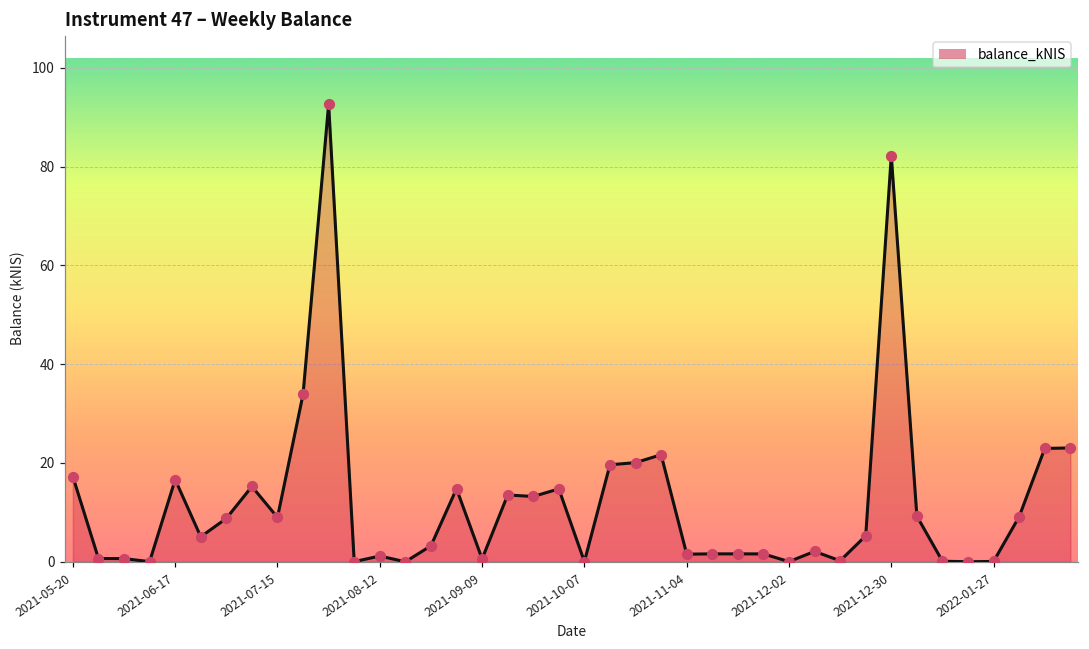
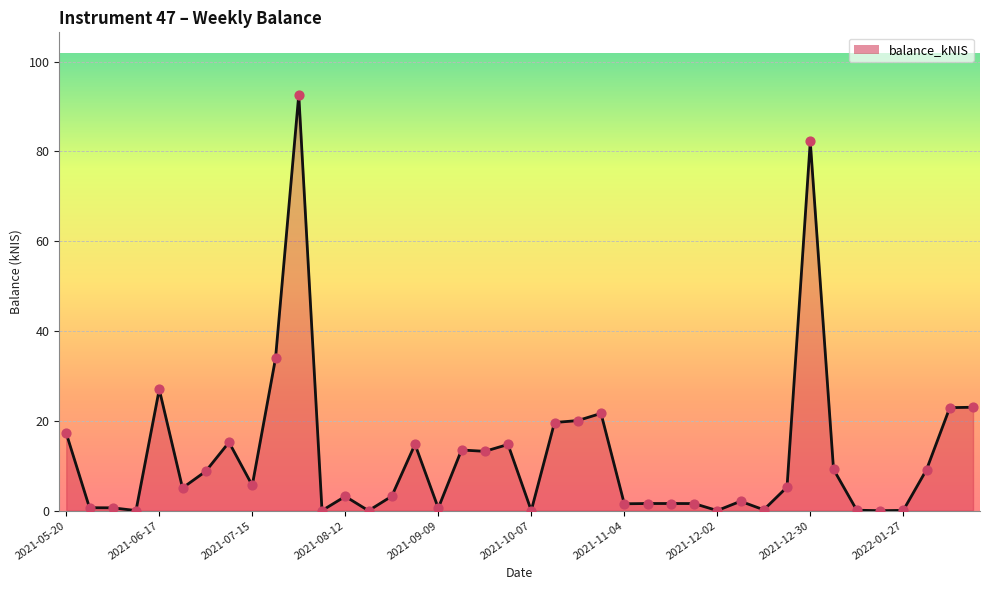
  {
    "2021-05-20": 17,
-   "2021-06-17": 17,
-   "2021-07-15": 9,
-   "2021-08-12": 1,
+   "2021-06-17": 27,
+   "2021-07-15": 6,
+   "2021-08-12": 3,
    "2021-09-09": 1,
    "2021-10-07": 0,
    "2021-11-04": 2,
    "2021-12-02": 0,
    "2021-12-30": 82,
    "2022-01-27": 0
  }
